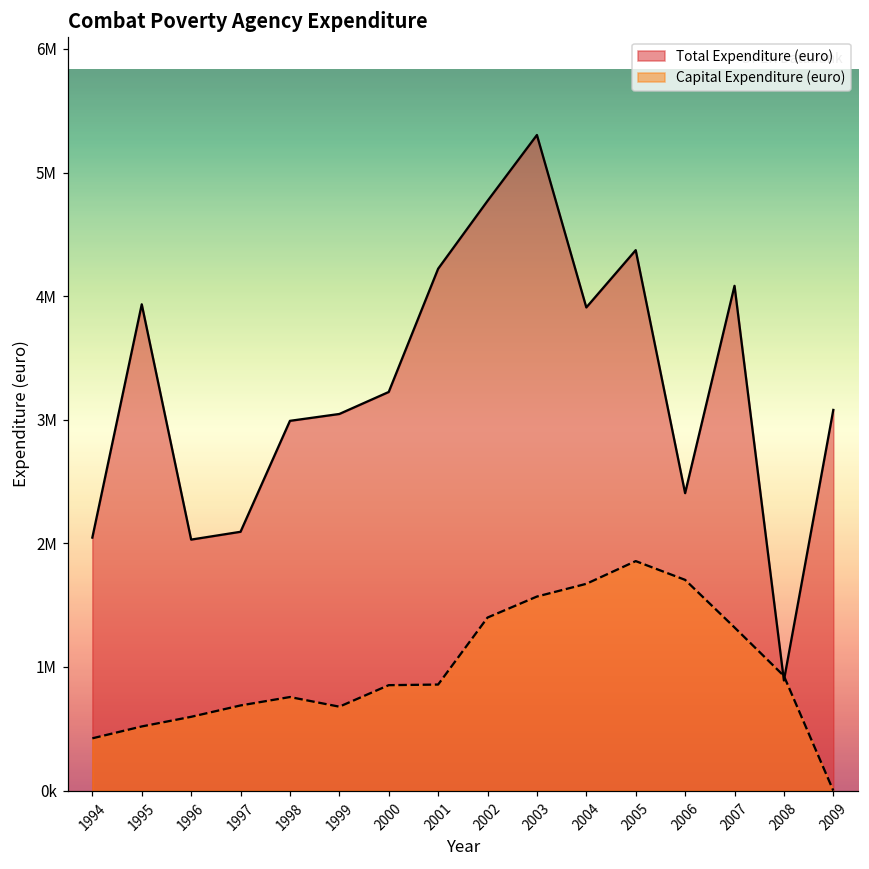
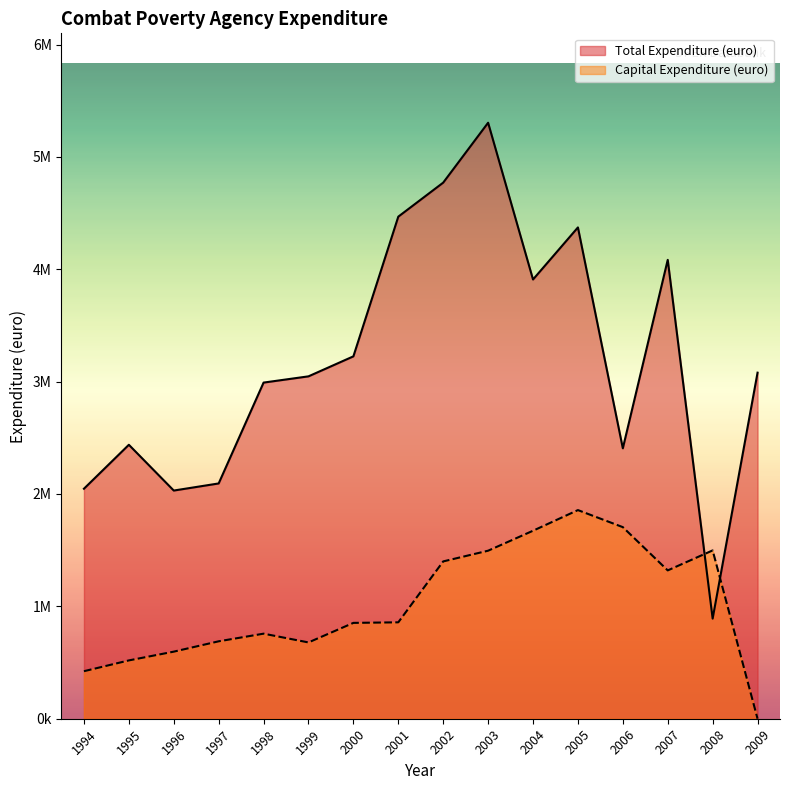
  {
    "Total Expenditure (euro)": {
      "1994": 2050000,
-     "1995": 3930000,
+     "1995": 2440000,
      "1996": 2030000,
      "1997": 2090000,
      "1998": 2990000,
      "1999": 3050000,
      "2000": 3230000,
-     "2001": 4220000,
+     "2001": 4470000,
      "2002": 4770000,
      "2003": 5300000,
      "2004": 3910000,
      "2005": 4370000,
      "2006": 2410000,
      "2007": 4080000,
      "2008": 890000,
      "2009": 3080000
    },
    "Capital Expenditure (euro)": {
      "1994": 420000,
      "1995": 520000,
      "1996": 600000,
      "1997": 690000,
      "1998": 760000,
      "1999": 680000,
      "2000": 850000,
      "2001": 860000,
      "2002": 1400000,
-     "2003": 1570000,
+     "2003": 1500000,
      "2004": 1670000,
      "2005": 1860000,
      "2006": 1710000,
      "2007": 1320000,
-     "2008": 930000,
+     "2008": 1500000,
      "2009": 0
    }
  }
